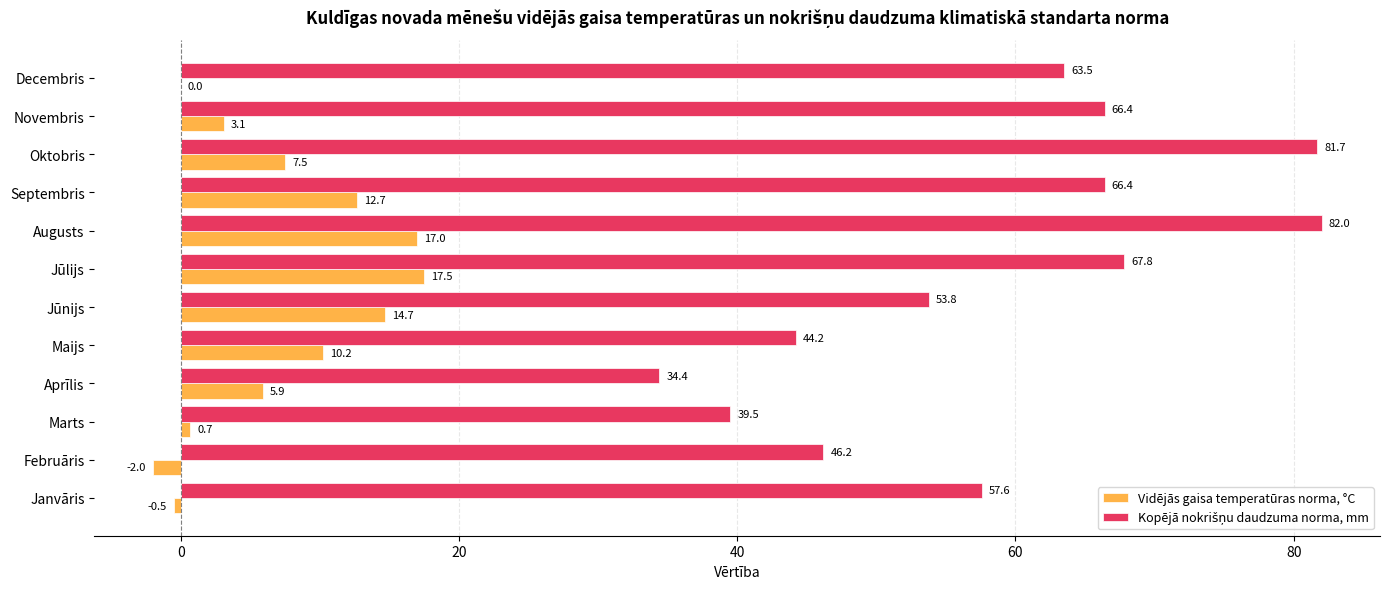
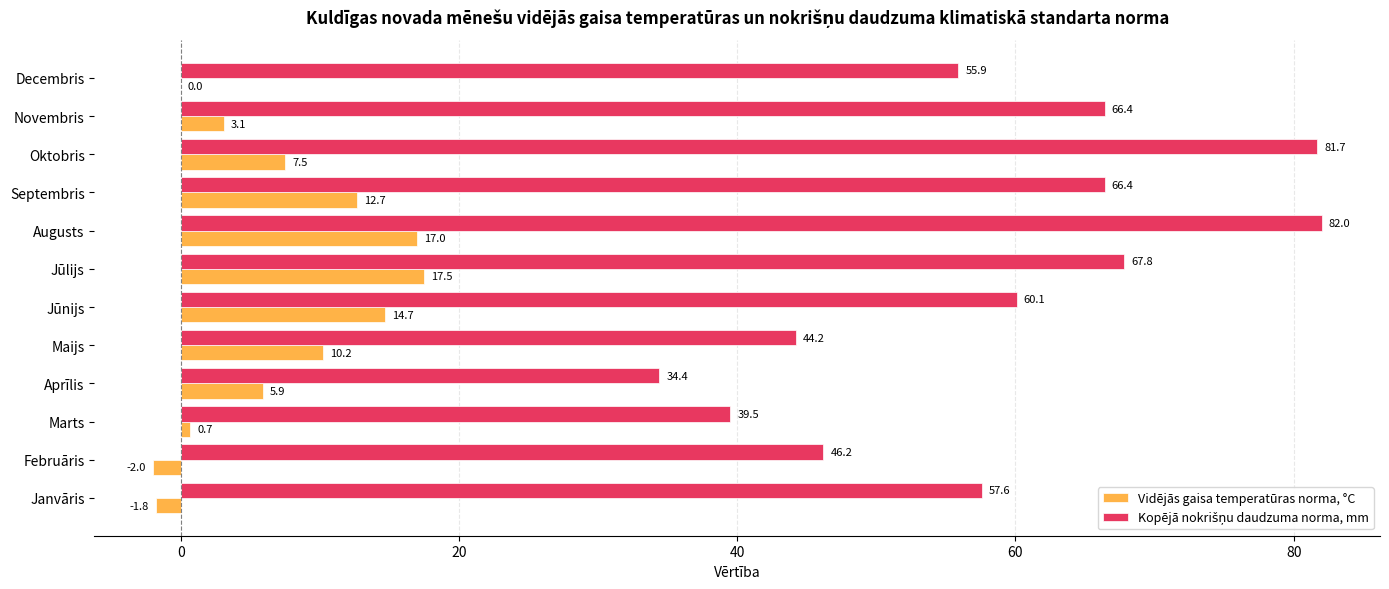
  {
    "Vidējās gaisa temperatūras norma, °C": {
      "Decembris": 0.0,
      "Novembris": 3.1,
      "Oktobris": 7.5,
      "Septembris": 12.7,
      "Augusts": 17.0,
      "Jūlijs": 17.5,
      "Jūnijs": 14.7,
      "Maijs": 10.2,
      "Aprīlis": 5.9,
      "Marts": 0.7,
      "Februāris": -2.0,
-     "Janvāris": -0.5
+     "Janvāris": -1.8
    },
    "Kopējā nokrišņu daudzuma norma, mm": {
-     "Decembris": 63.5,
+     "Decembris": 55.9,
      "Novembris": 66.4,
      "Oktobris": 81.7,
      "Septembris": 66.4,
      "Augusts": 82.0,
      "Jūlijs": 67.8,
-     "Jūnijs": 53.8,
+     "Jūnijs": 60.1,
      "Maijs": 44.2,
      "Aprīlis": 34.4,
      "Marts": 39.5,
      "Februāris": 46.2,
      "Janvāris": 57.6
    }
  }
